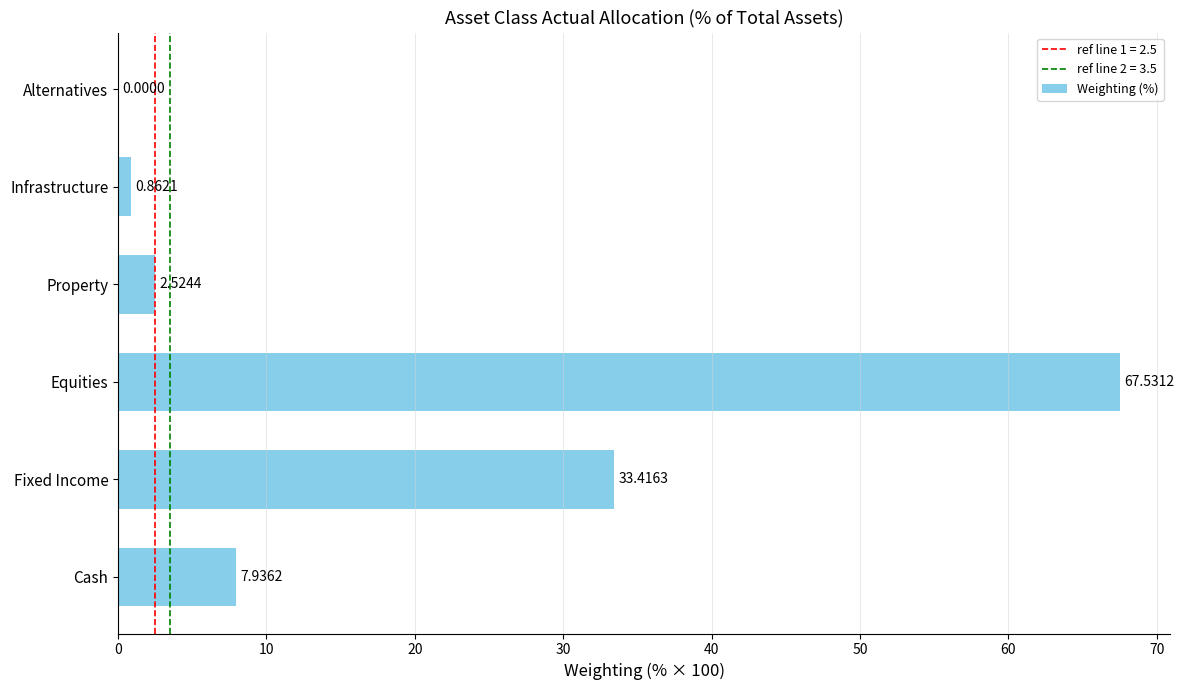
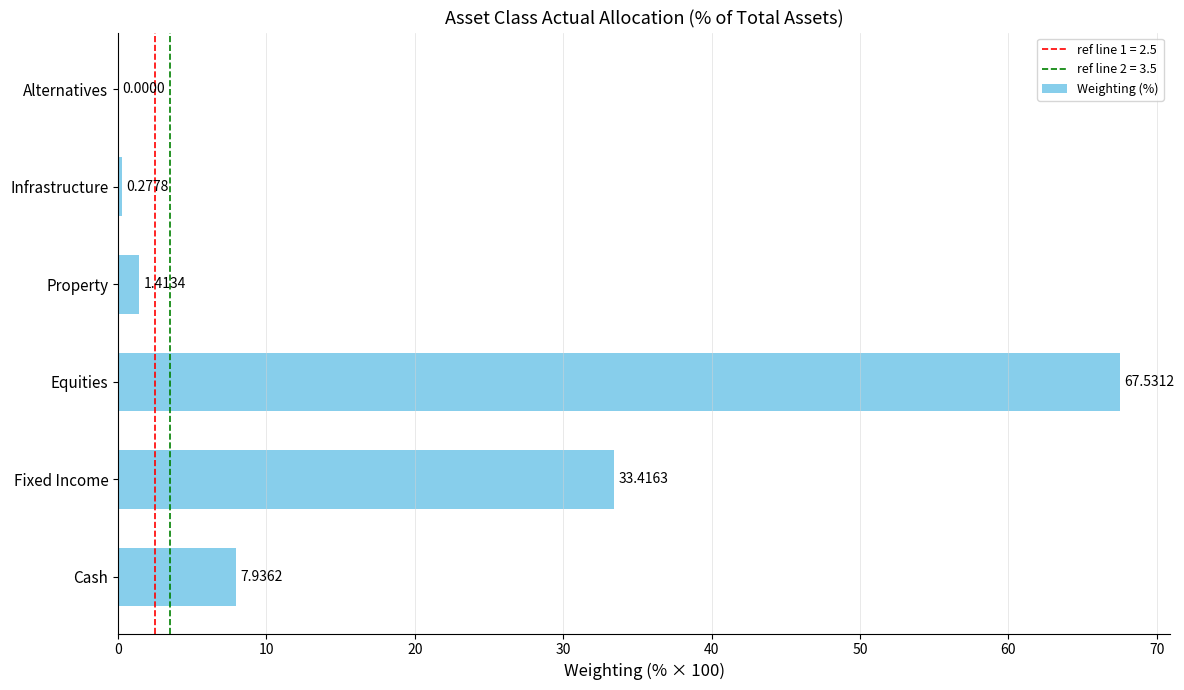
  {
    "Alternatives": 0.0000,
-   "Infrastructure": 0.8621,
-   "Property": 2.5244,
+   "Infrastructure": 0.2778,
+   "Property": 1.4134,
    "Equities": 67.5312,
    "Fixed Income": 33.4163,
    "Cash": 7.9362
  }
